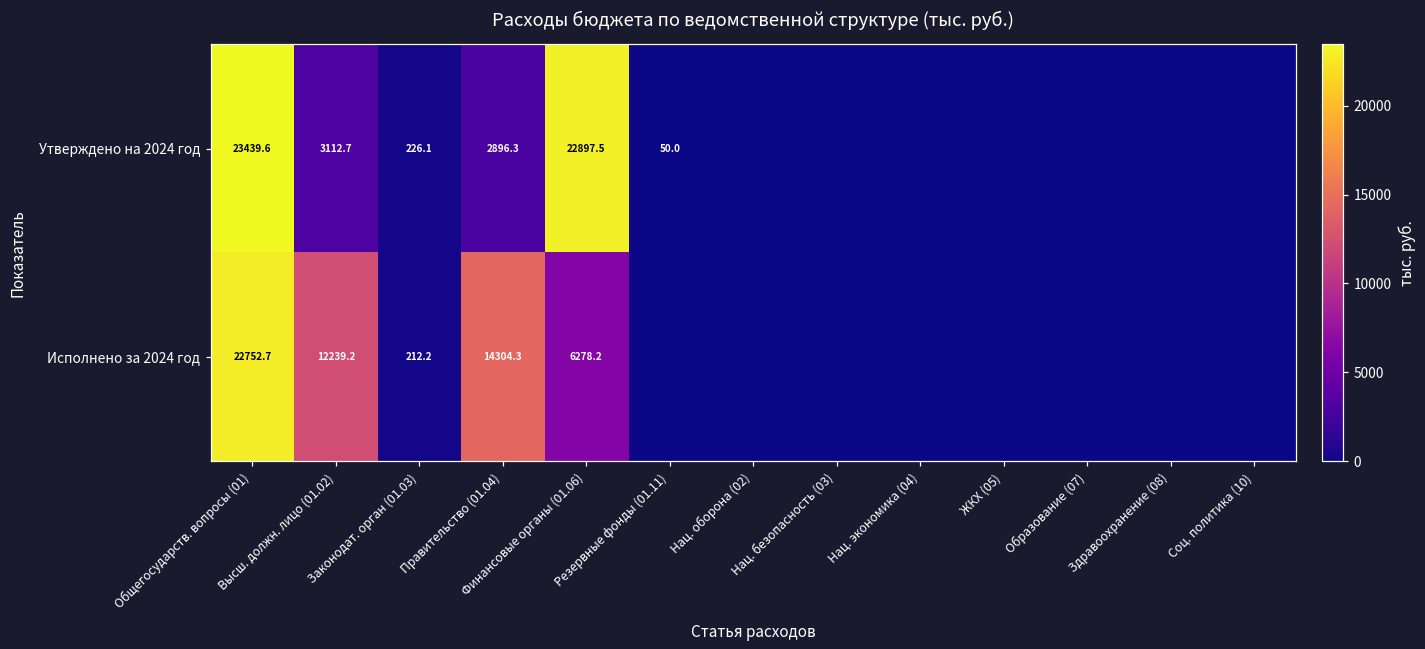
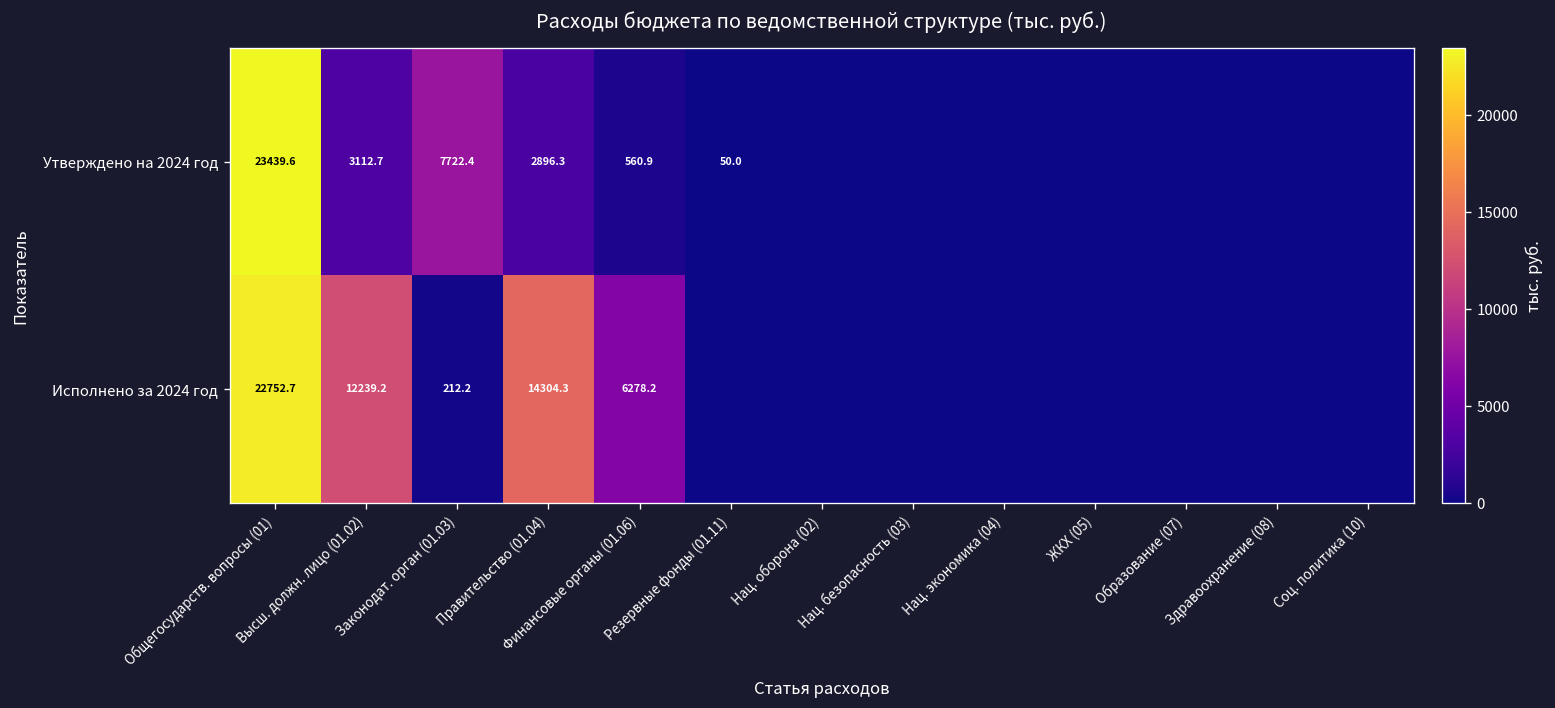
  {
    "Утверждено на 2024 год": {
      "Общегосударств. вопросы (01)": 23439.6,
      "Высш. должн. лицо (01.02)": 3112.7,
-     "Законодат. орган (01.03)": 226.1,
+     "Законодат. орган (01.03)": 7722.4,
      "Правительство (01.04)": 2896.3,
-     "Финансовые органы (01.06)": 22897.5,
+     "Финансовые органы (01.06)": 560.9,
      "Резервные фонды (01.11)": 50.0
    },
    "Исполнено за 2024 год": {
      "Общегосударств. вопросы (01)": 22752.7,
      "Высш. должн. лицо (01.02)": 12239.2,
      "Законодат. орган (01.03)": 212.2,
      "Правительство (01.04)": 14304.3,
      "Финансовые органы (01.06)": 6278.2
    }
  }
